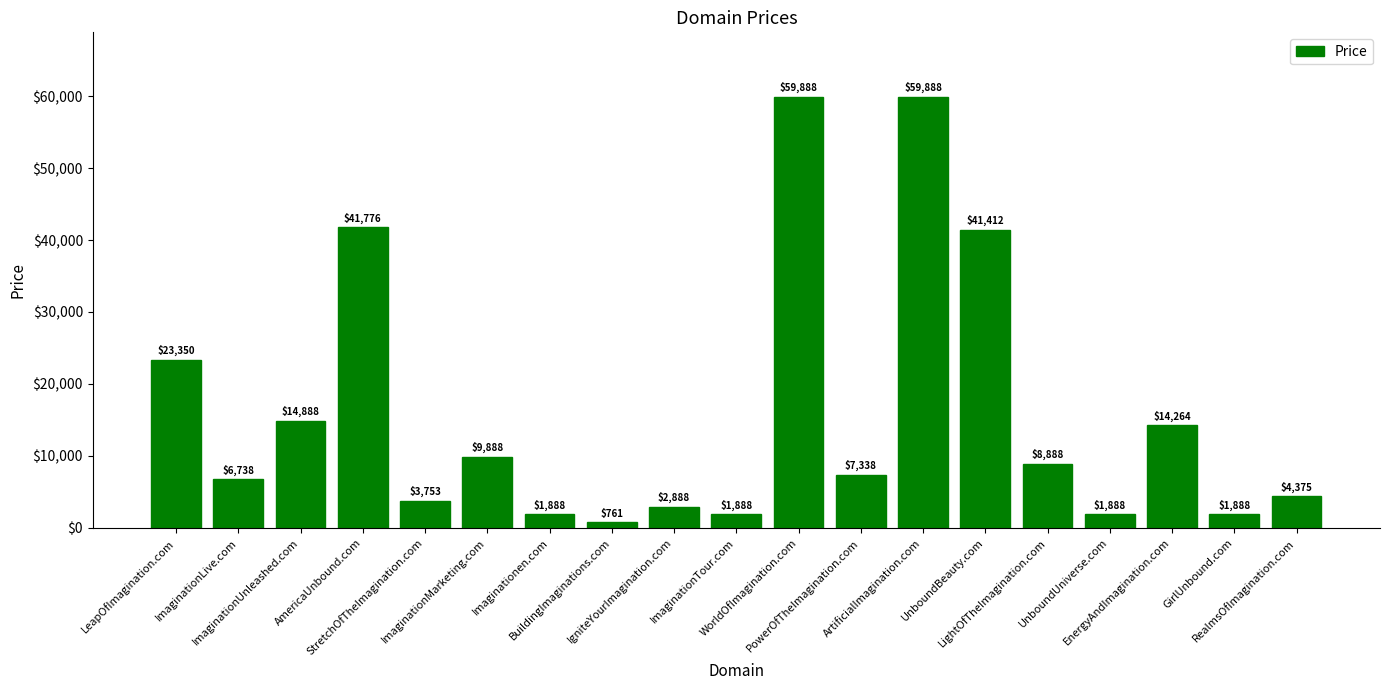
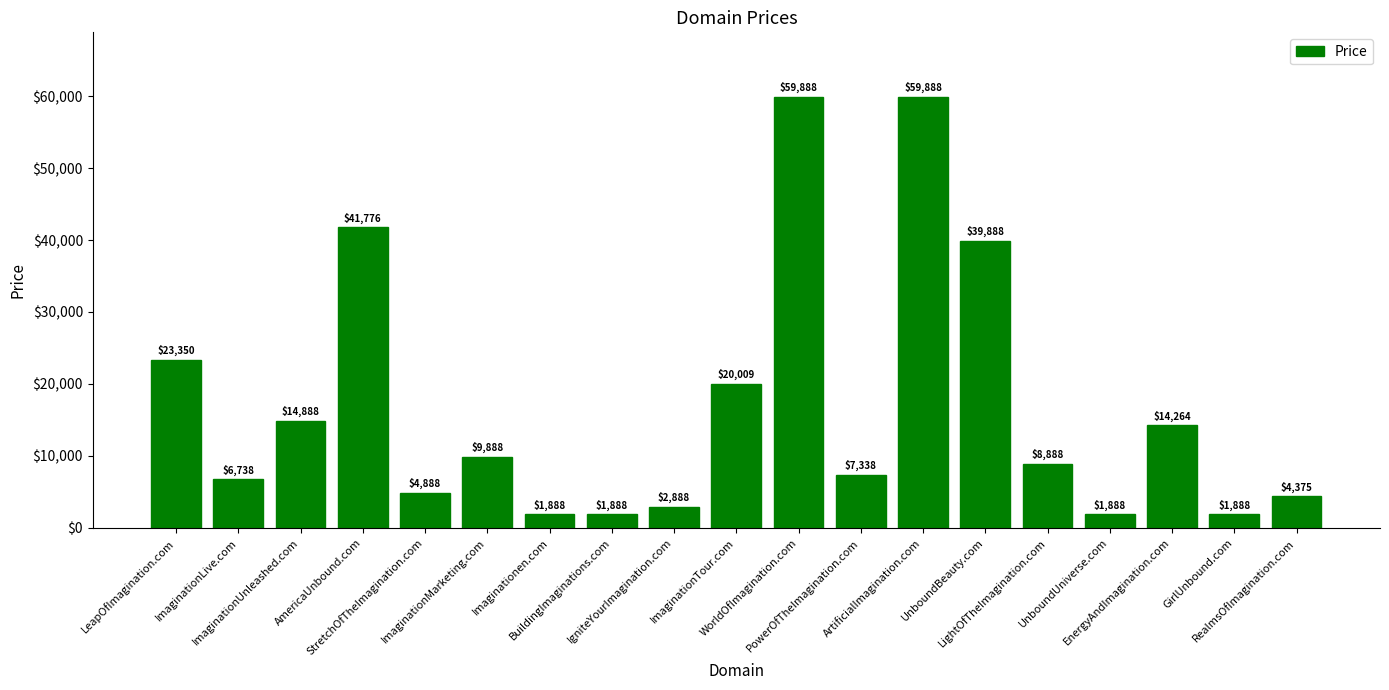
  {
    "LeapOfImagination.com": "$23,350",
    "ImaginationLive.com": "$6,738",
    "ImaginationUnleashed.com": "$14,888",
    "AmericaUnbound.com": "$41,776",
-   "StretchOfTheImagination.com": "$3,753",
+   "StretchOfTheImagination.com": "$4,888",
    "ImaginationMarketing.com": "$9,888",
    "Imaginationen.com": "$1,888",
-   "BuildingImaginations.com": "$761",
+   "BuildingImaginations.com": "$1,888",
    "IgniteYourImagination.com": "$2,888",
-   "ImaginationTour.com": "$1,888",
+   "ImaginationTour.com": "$20,009",
    "WorldOfImagination.com": "$59,888",
    "PowerOfTheImagination.com": "$7,338",
    "ArtificialImagination.com": "$59,888",
-   "UnboundBeauty.com": "$41,412",
+   "UnboundBeauty.com": "$39,888",
    "LightOfTheImagination.com": "$8,888",
    "UnboundUniverse.com": "$1,888",
    "EnergyAndImagination.com": "$14,264",
    "GirlUnbound.com": "$1,888",
    "RealmsOfImagination.com": "$4,375"
  }
